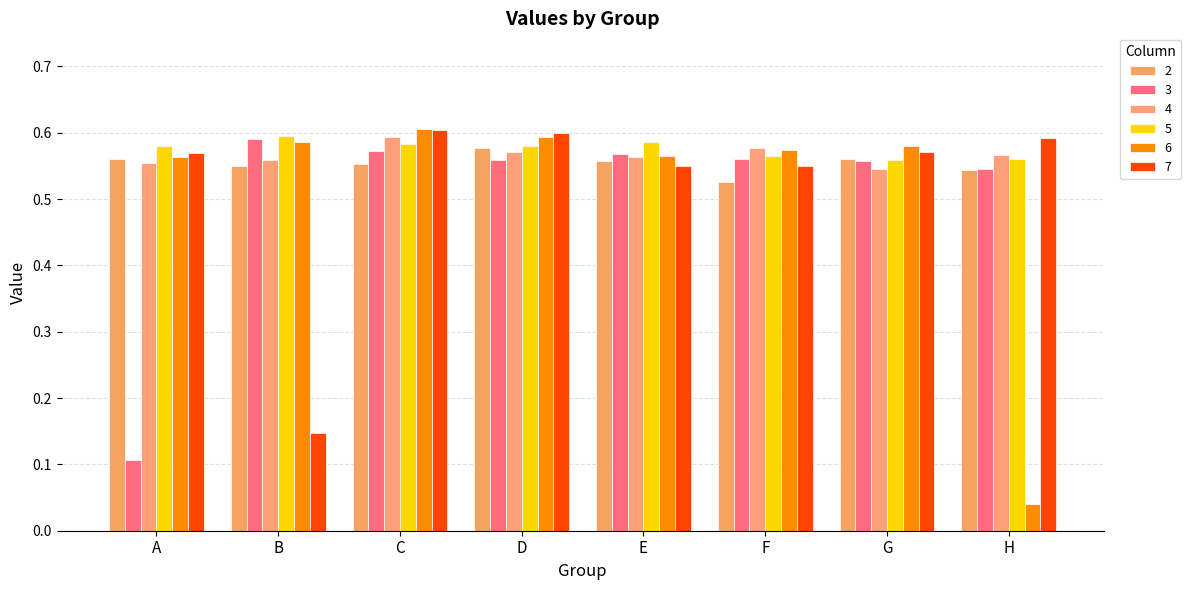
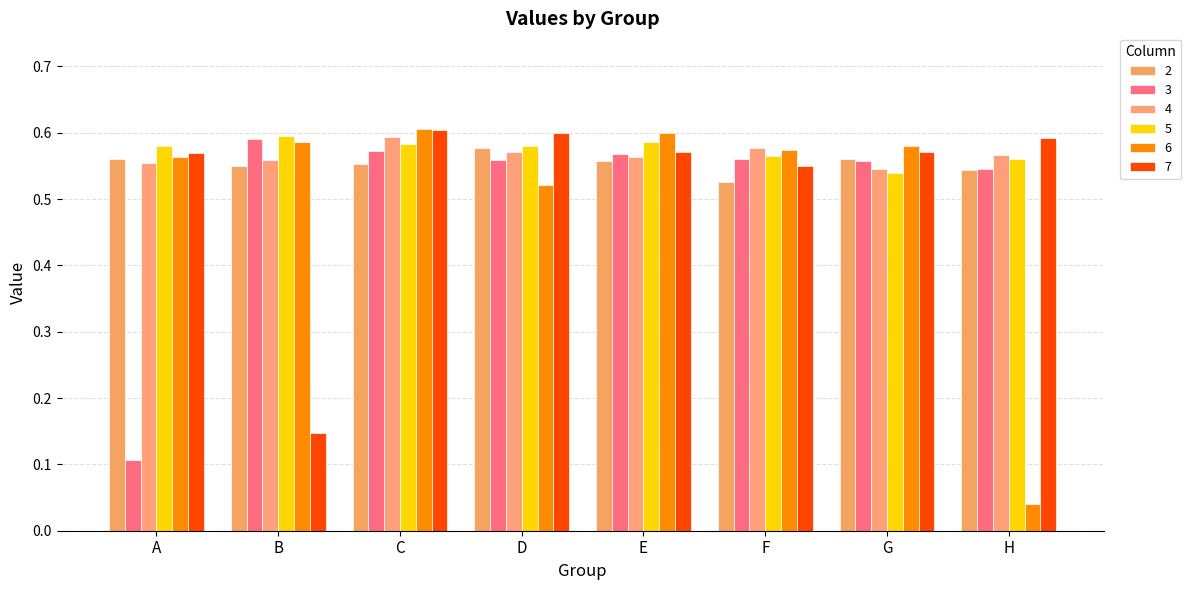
  {
    "5": {
      "A": 0.58,
      "B": 0.60,
      "C": 0.58,
      "D": 0.58,
      "E": 0.59,
      "F": 0.56,
-     "G": 0.56,
+     "G": 0.54,
      "H": 0.56
    },
    "6": {
      "A": 0.56,
      "B": 0.59,
      "C": 0.61,
-     "D": 0.59,
-     "E": 0.57,
+     "D": 0.52,
+     "E": 0.60,
      "F": 0.57,
      "G": 0.58,
      "H": 0.04
    },
    "7": {
      "A": 0.57,
      "B": 0.15,
      "C": 0.60,
      "D": 0.60,
-     "E": 0.55,
+     "E": 0.57,
      "F": 0.55,
      "G": 0.57,
      "H": 0.59
    }
  }
